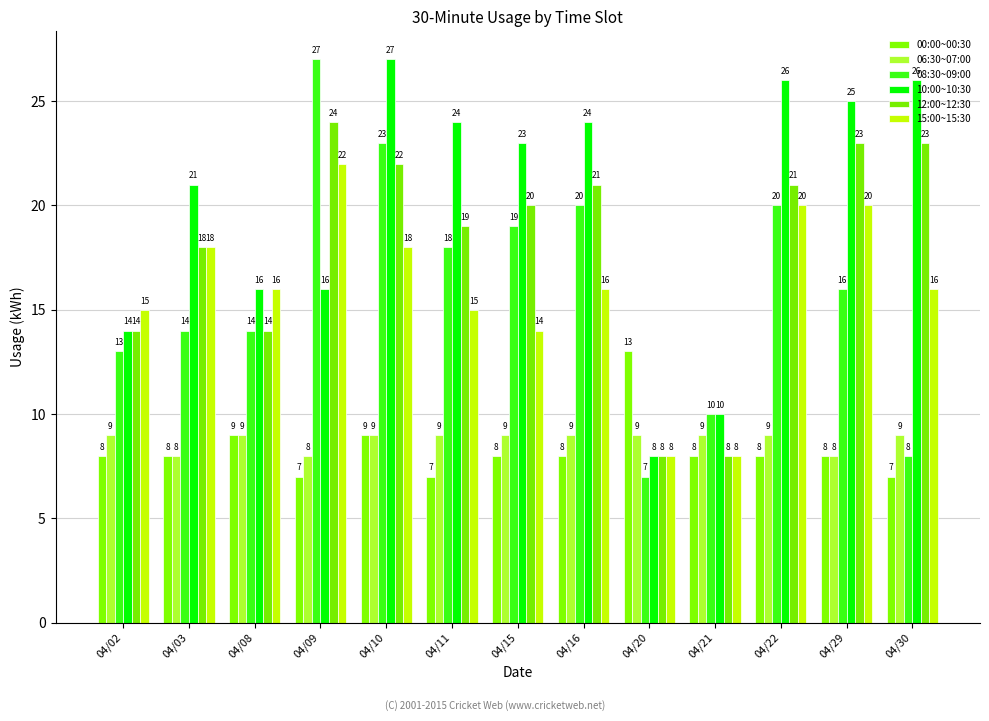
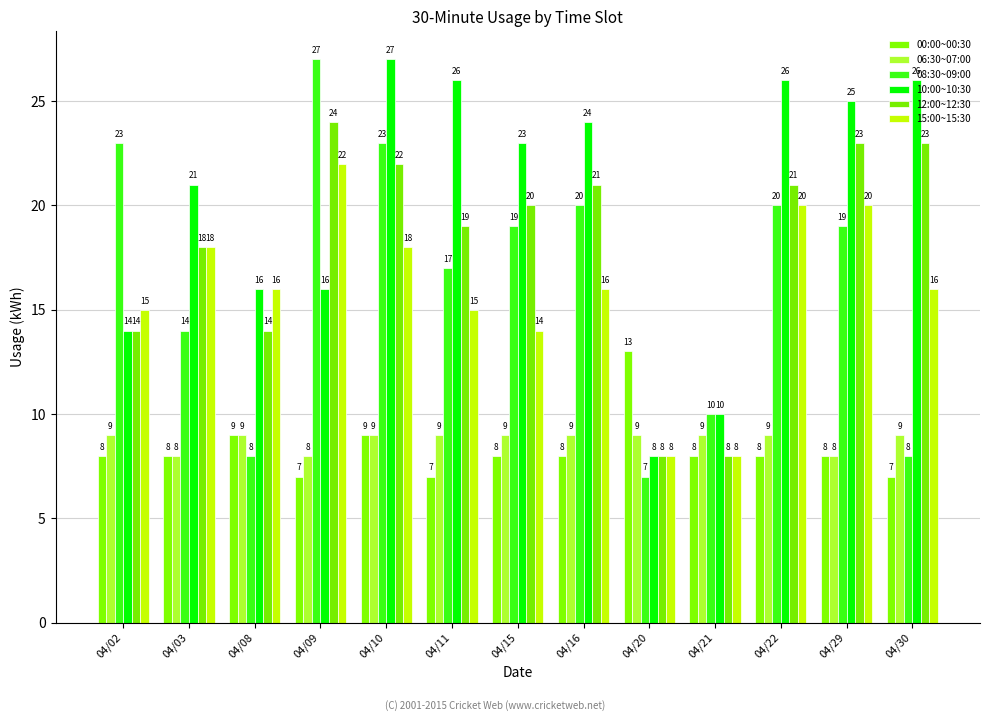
  {
    "08:30~09:00": {
-     "04/02": 13,
+     "04/02": 23,
      "04/03": 14,
-     "04/08": 14,
+     "04/08": 8,
      "04/09": 27,
      "04/10": 23,
-     "04/11": 18,
+     "04/11": 17,
      "04/15": 19,
      "04/16": 20,
      "04/20": 7,
      "04/21": 10,
      "04/22": 20,
-     "04/29": 16,
+     "04/29": 19,
      "04/30": 8
    },
    "10:00~10:30": {
      "04/02": 14,
      "04/03": 21,
      "04/08": 16,
      "04/09": 16,
      "04/10": 27,
-     "04/11": 24,
+     "04/11": 26,
      "04/15": 23,
      "04/16": 24,
      "04/20": 8,
      "04/21": 10,
      "04/22": 26,
      "04/29": 25,
      "04/30": 26
    }
  }
